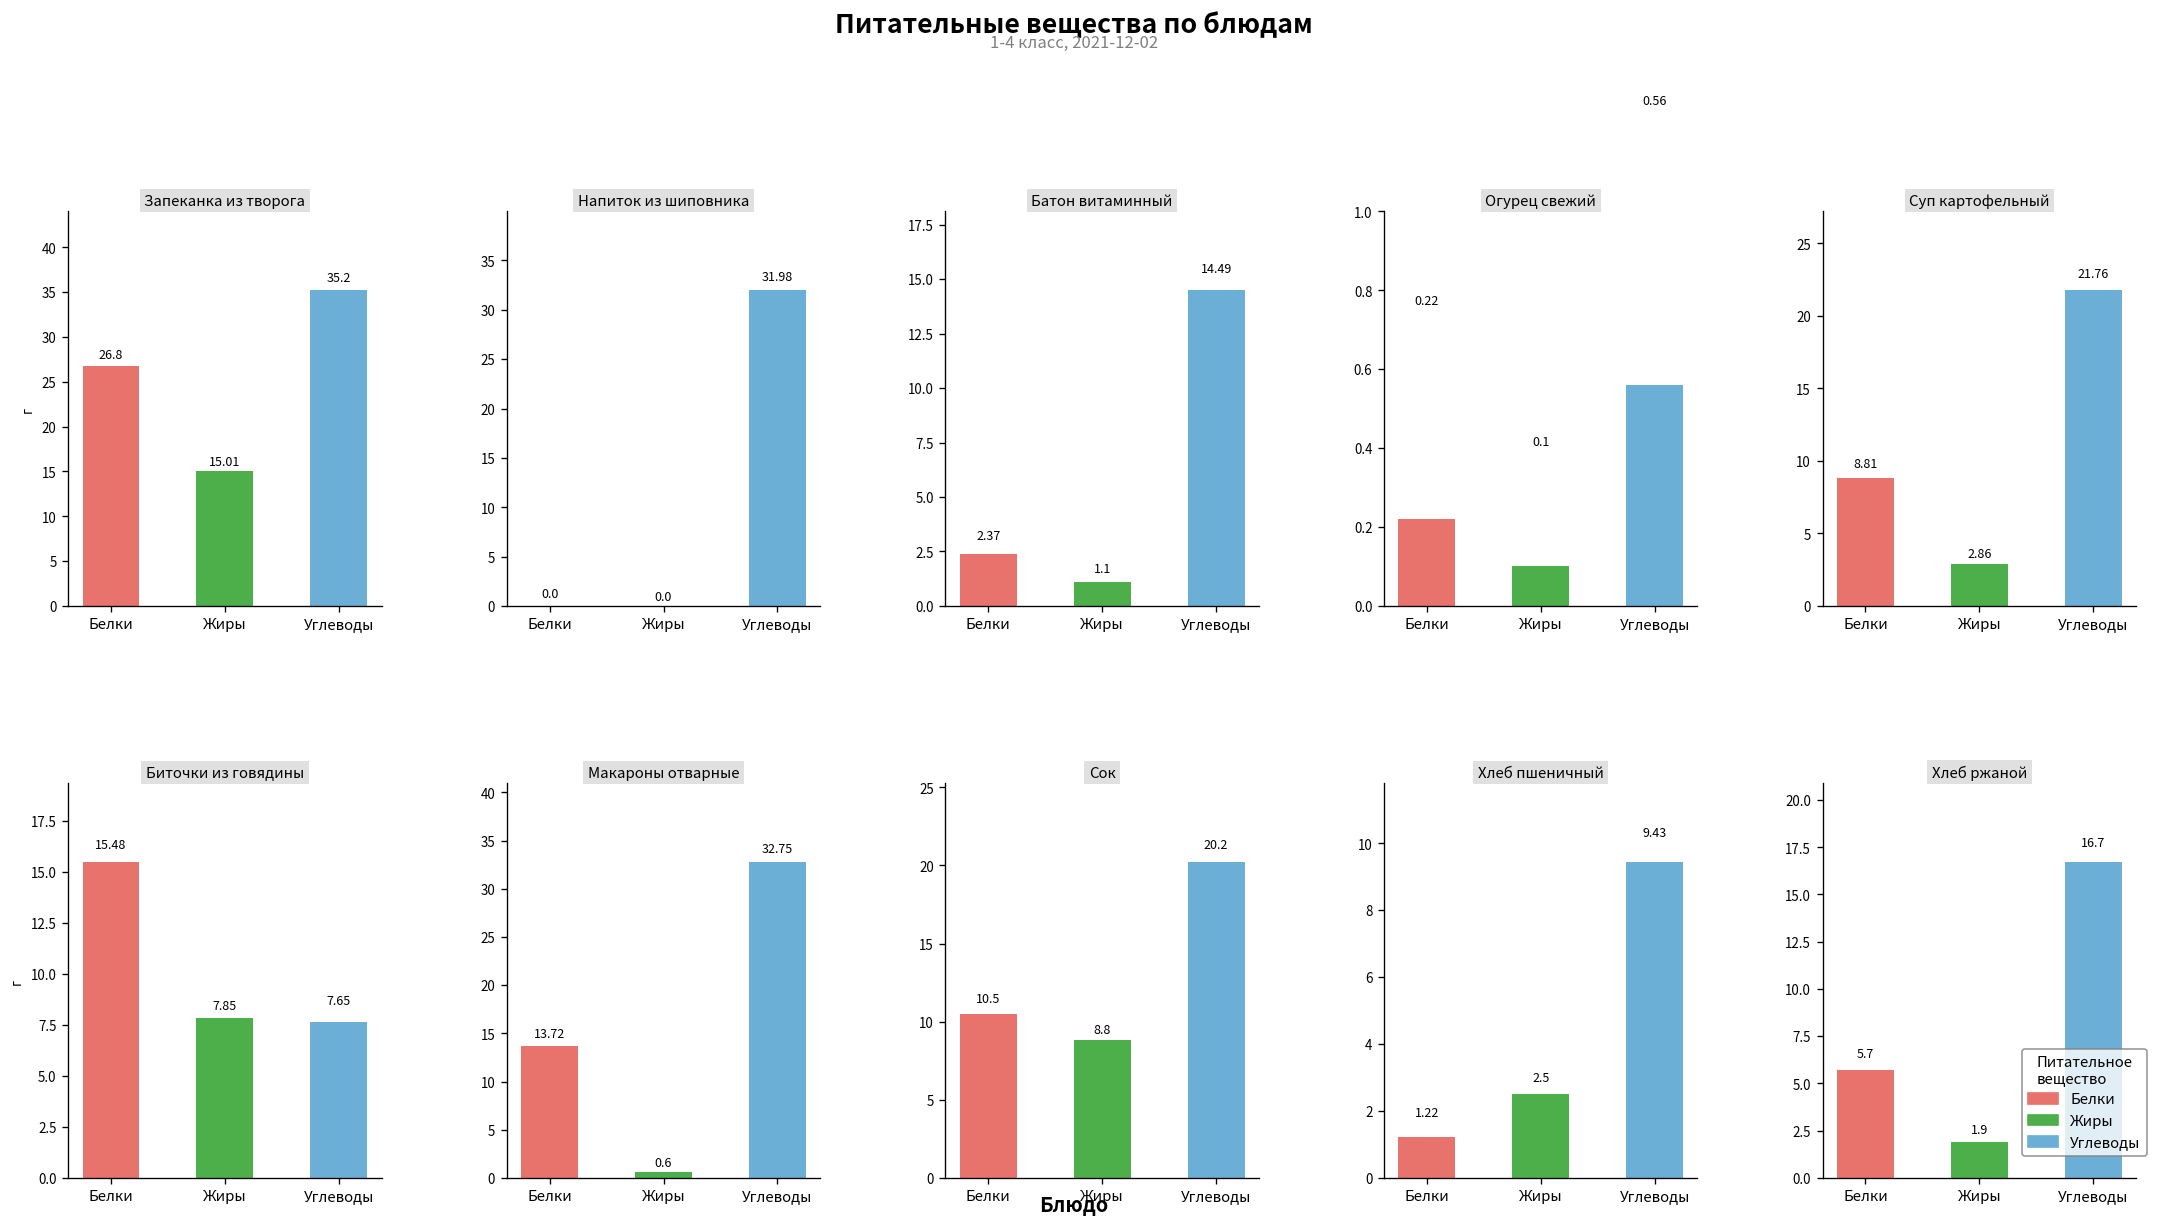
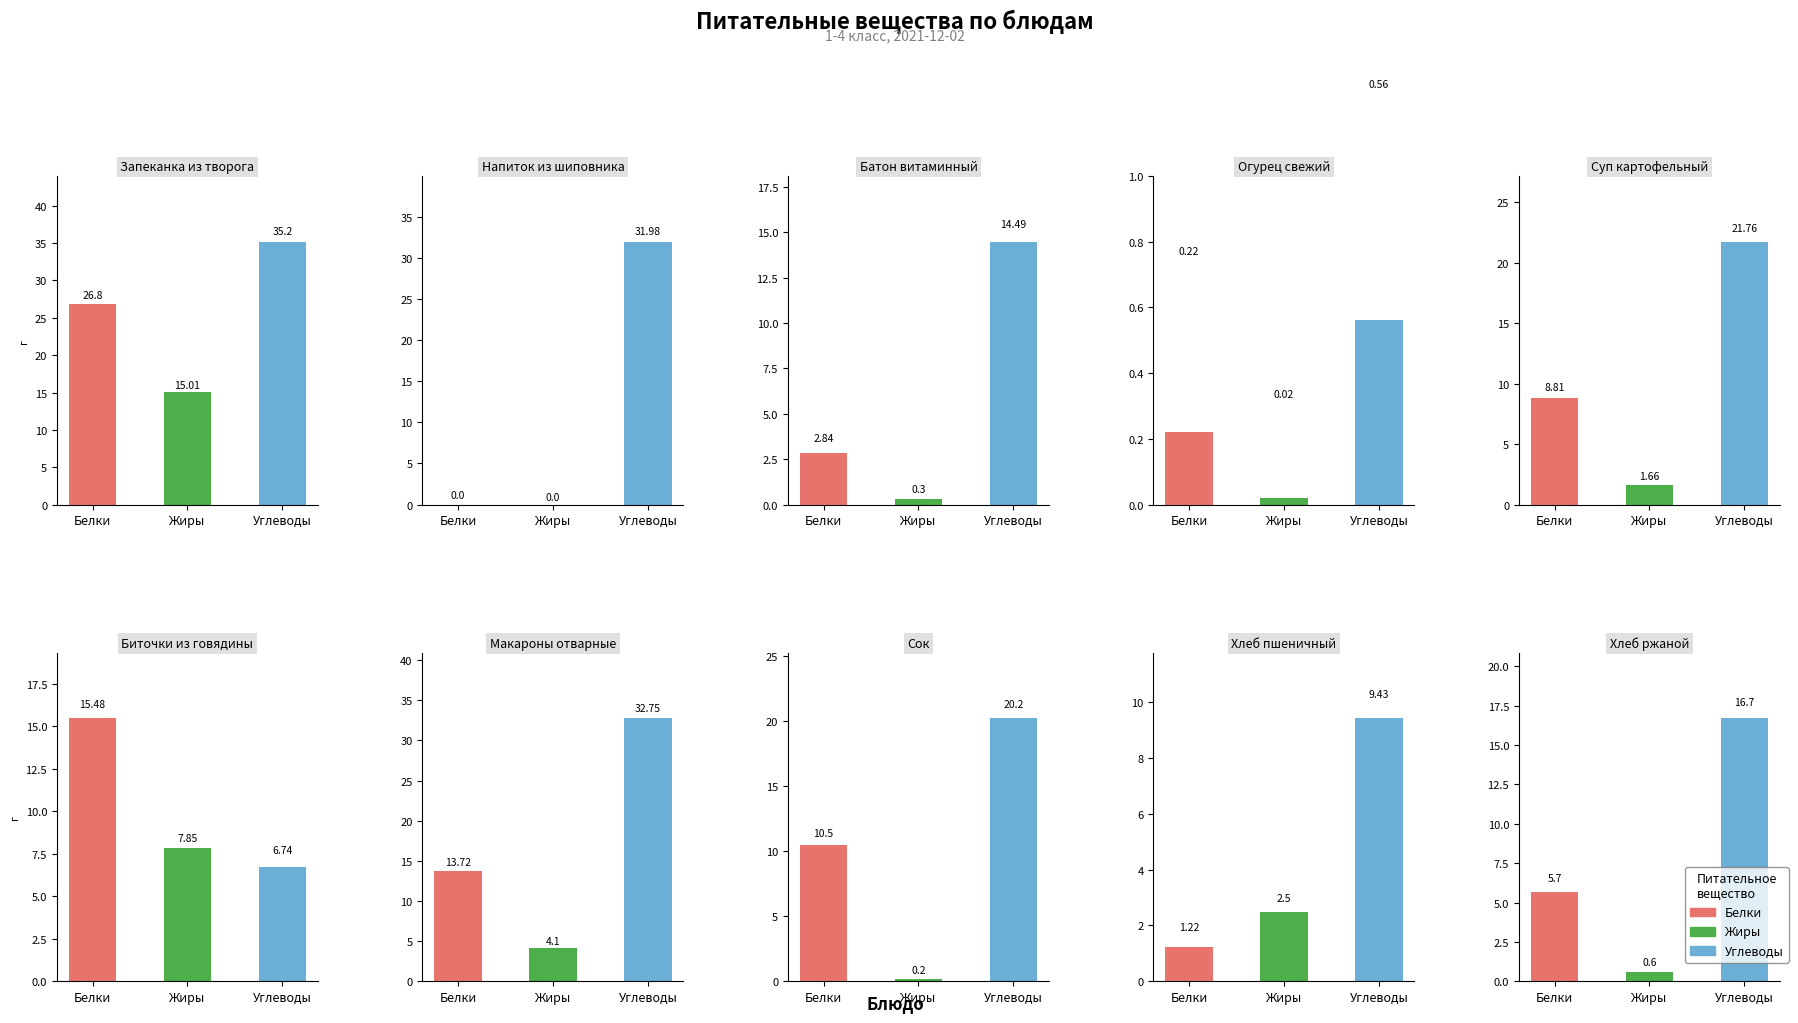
  {
    "Запеканка из творога": {
      "Белки": 26.8,
      "Жиры": 15.01,
      "Углеводы": 35.2
    },
    "Напиток из шиповника": {
      "Белки": 0.0,
      "Жиры": 0.0,
      "Углеводы": 31.98
    },
    "Батон витаминный": {
-     "Белки": 2.37,
-     "Жиры": 1.1,
+     "Белки": 2.84,
+     "Жиры": 0.3,
      "Углеводы": 14.49
    },
    "Огурец свежий": {
-     "Жиры": 0.1
+     "Жиры": 0.02
    },
    "Суп картофельный": {
      "Белки": 8.81,
-     "Жиры": 2.86,
+     "Жиры": 1.66,
      "Углеводы": 21.76
    },
    "Биточки из говядины": {
      "Белки": 15.48,
      "Жиры": 7.85,
-     "Углеводы": 7.65
+     "Углеводы": 6.74
    },
    "Макароны отварные": {
      "Белки": 13.72,
-     "Жиры": 0.6,
+     "Жиры": 4.1,
      "Углеводы": 32.75
    },
    "Сок": {
      "Белки": 10.5,
-     "Жиры": 8.8,
+     "Жиры": 0.2,
      "Углеводы": 20.2
    },
    "Хлеб пшеничный": {
      "Белки": 1.22,
      "Жиры": 2.5,
      "Углеводы": 9.43
    },
    "Хлеб ржаной": {
      "Белки": 5.7,
-     "Жиры": 1.9,
+     "Жиры": 0.6,
      "Углеводы": 16.7
    }
  }
